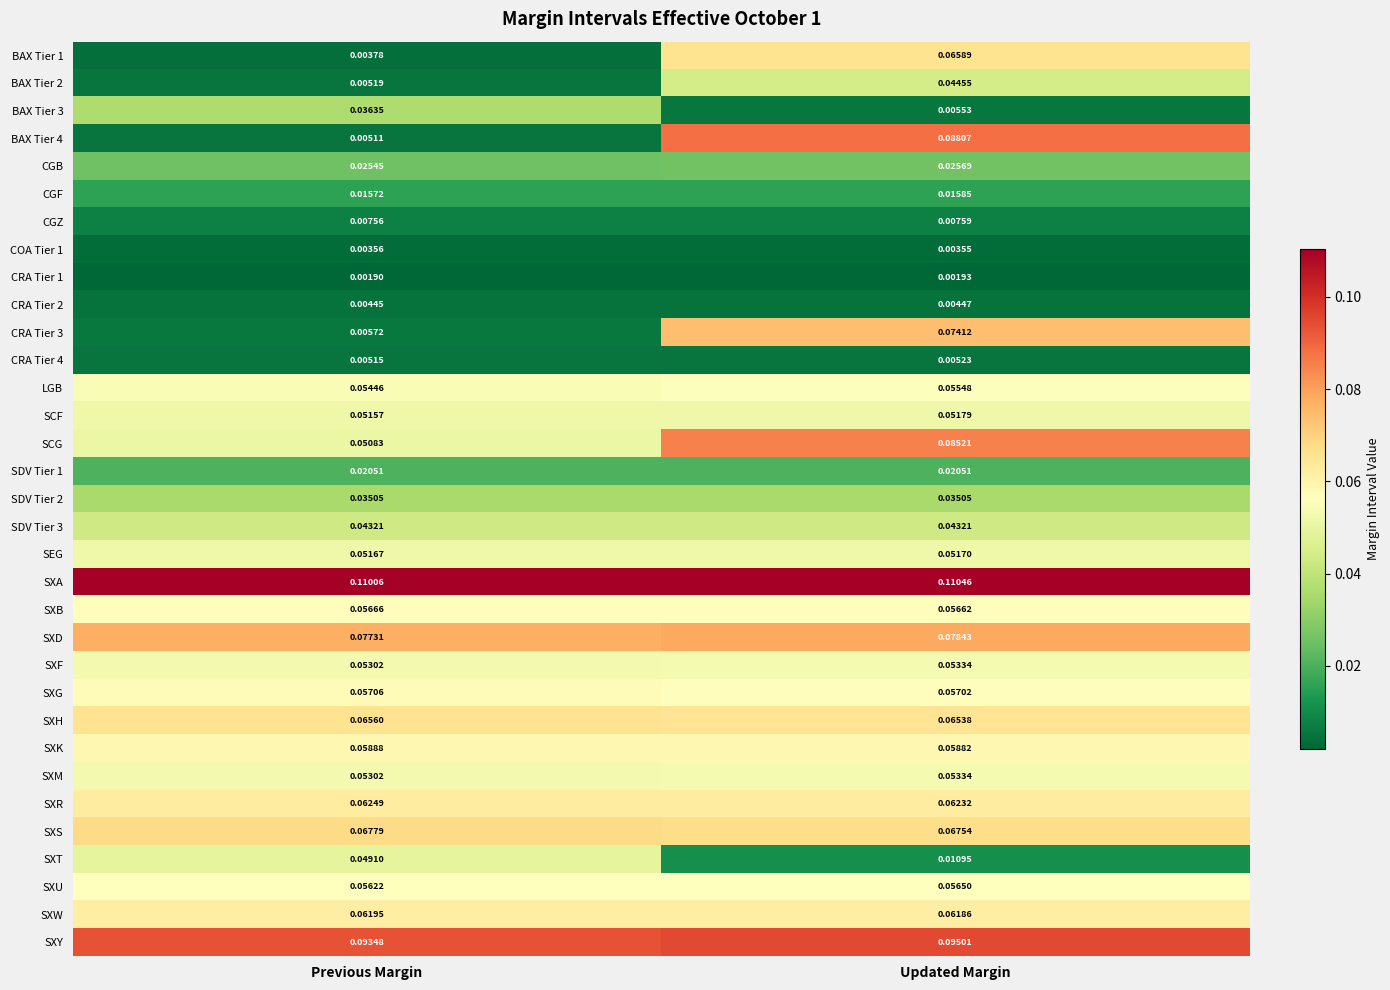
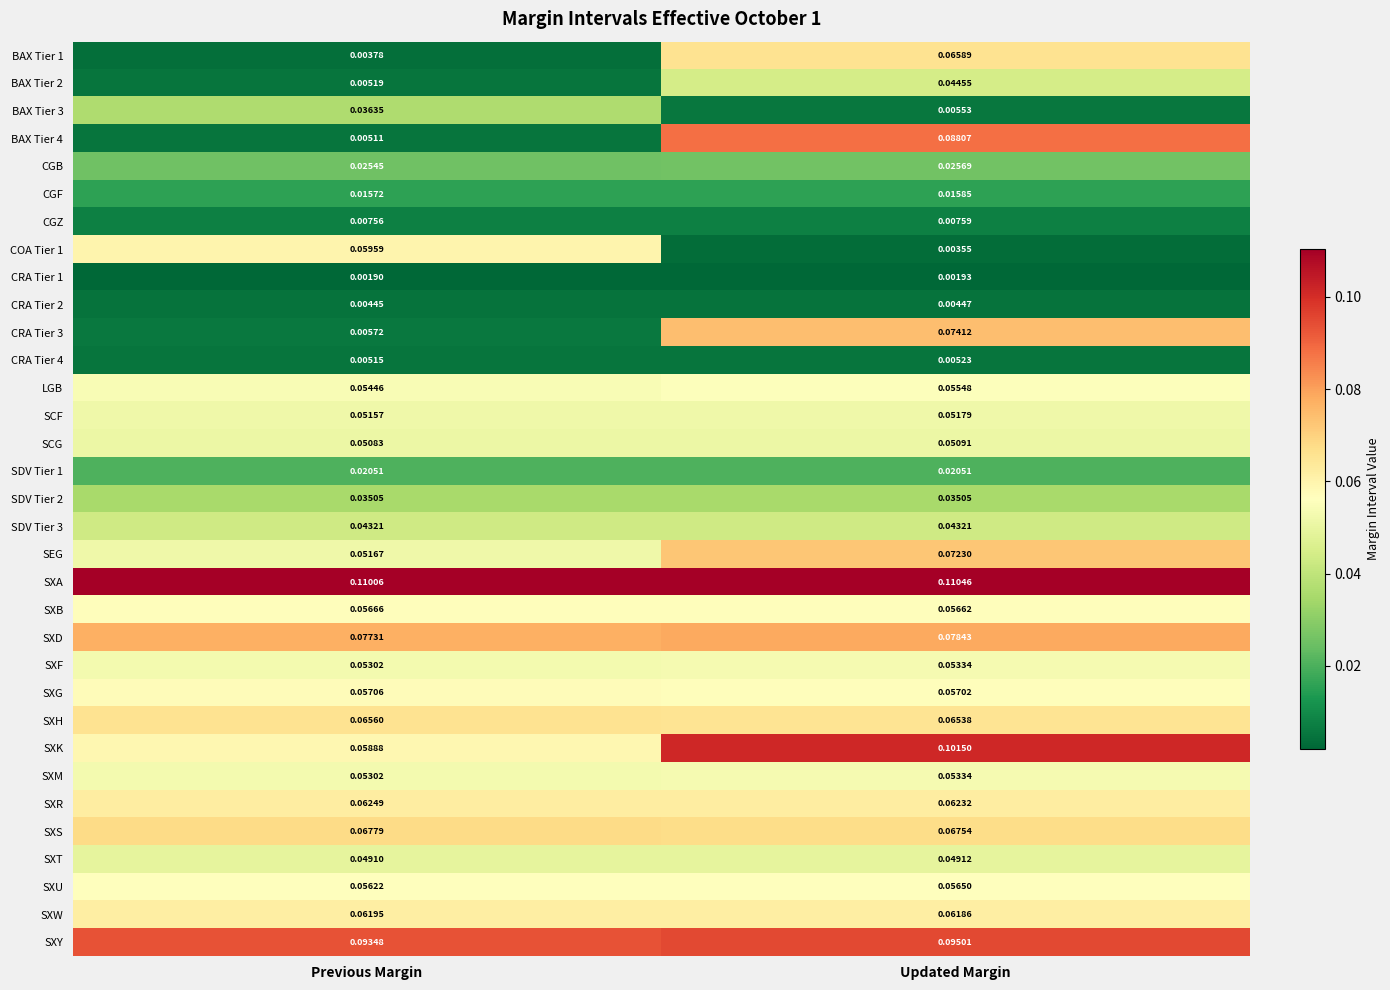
  {
    "BAX Tier 1": {
      "Previous Margin": 0.00378,
      "Updated Margin": 0.06589
    },
    "BAX Tier 2": {
      "Previous Margin": 0.00519,
      "Updated Margin": 0.04455
    },
    "BAX Tier 3": {
      "Previous Margin": 0.03635,
      "Updated Margin": 0.00553
    },
    "BAX Tier 4": {
      "Previous Margin": 0.00511,
      "Updated Margin": 0.08807
    },
    "CGB": {
      "Previous Margin": 0.02545,
      "Updated Margin": 0.02569
    },
    "CGF": {
      "Previous Margin": 0.01572,
      "Updated Margin": 0.01585
    },
    "CGZ": {
      "Previous Margin": 0.00756,
      "Updated Margin": 0.00759
    },
    "COA Tier 1": {
-     "Previous Margin": 0.00356,
+     "Previous Margin": 0.05959,
      "Updated Margin": 0.00355
    },
    "CRA Tier 1": {
      "Previous Margin": 0.00190,
      "Updated Margin": 0.00193
    },
    "CRA Tier 2": {
      "Previous Margin": 0.00445,
      "Updated Margin": 0.00447
    },
    "CRA Tier 3": {
      "Previous Margin": 0.00572,
      "Updated Margin": 0.07412
    },
    "CRA Tier 4": {
      "Previous Margin": 0.00515,
      "Updated Margin": 0.00523
    },
    "LGB": {
      "Previous Margin": 0.05446,
      "Updated Margin": 0.05548
    },
    "SCF": {
      "Previous Margin": 0.05157,
      "Updated Margin": 0.05179
    },
    "SCG": {
      "Previous Margin": 0.05083,
-     "Updated Margin": 0.08521
+     "Updated Margin": 0.05091
    },
    "SDV Tier 1": {
      "Previous Margin": 0.02051,
      "Updated Margin": 0.02051
    },
    "SDV Tier 2": {
      "Previous Margin": 0.03505,
      "Updated Margin": 0.03505
    },
    "SDV Tier 3": {
      "Previous Margin": 0.04321,
      "Updated Margin": 0.04321
    },
    "SEG": {
      "Previous Margin": 0.05167,
-     "Updated Margin": 0.05170
+     "Updated Margin": 0.07230
    },
    "SXA": {
      "Previous Margin": 0.11006,
      "Updated Margin": 0.11046
    },
    "SXB": {
      "Previous Margin": 0.05666,
      "Updated Margin": 0.05662
    },
    "SXD": {
      "Previous Margin": 0.07731,
      "Updated Margin": 0.07843
    },
    "SXF": {
      "Previous Margin": 0.05302,
      "Updated Margin": 0.05334
    },
    "SXG": {
      "Previous Margin": 0.05706,
      "Updated Margin": 0.05702
    },
    "SXH": {
      "Previous Margin": 0.06560,
      "Updated Margin": 0.06538
    },
    "SXK": {
      "Previous Margin": 0.05888,
-     "Updated Margin": 0.05882
+     "Updated Margin": 0.10150
    },
    "SXM": {
      "Previous Margin": 0.05302,
      "Updated Margin": 0.05334
    },
    "SXR": {
      "Previous Margin": 0.06249,
      "Updated Margin": 0.06232
    },
    "SXS": {
      "Previous Margin": 0.06779,
      "Updated Margin": 0.06754
    },
    "SXT": {
      "Previous Margin": 0.04910,
-     "Updated Margin": 0.01095
+     "Updated Margin": 0.04912
    },
    "SXU": {
      "Previous Margin": 0.05622,
      "Updated Margin": 0.05650
    },
    "SXW": {
      "Previous Margin": 0.06195,
      "Updated Margin": 0.06186
    },
    "SXY": {
      "Previous Margin": 0.09348,
      "Updated Margin": 0.09501
    }
  }
